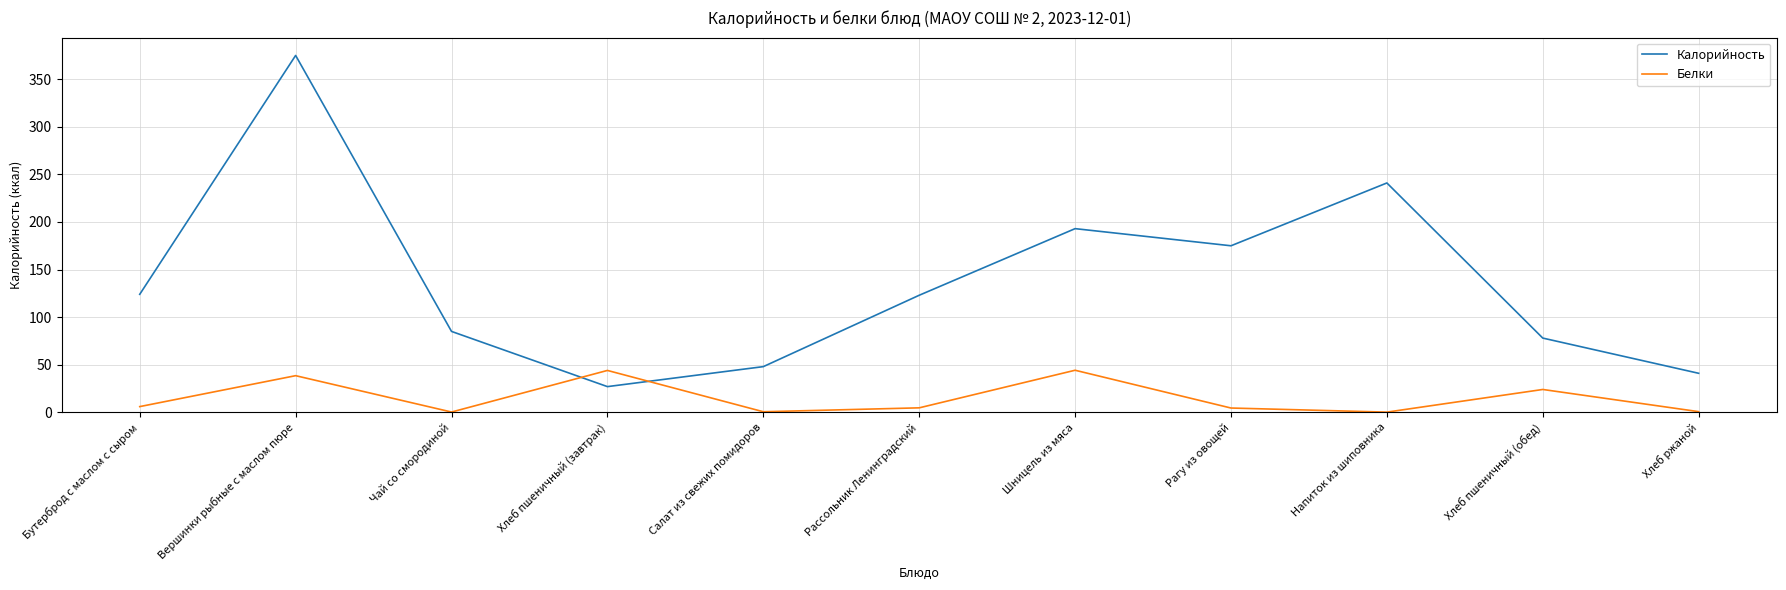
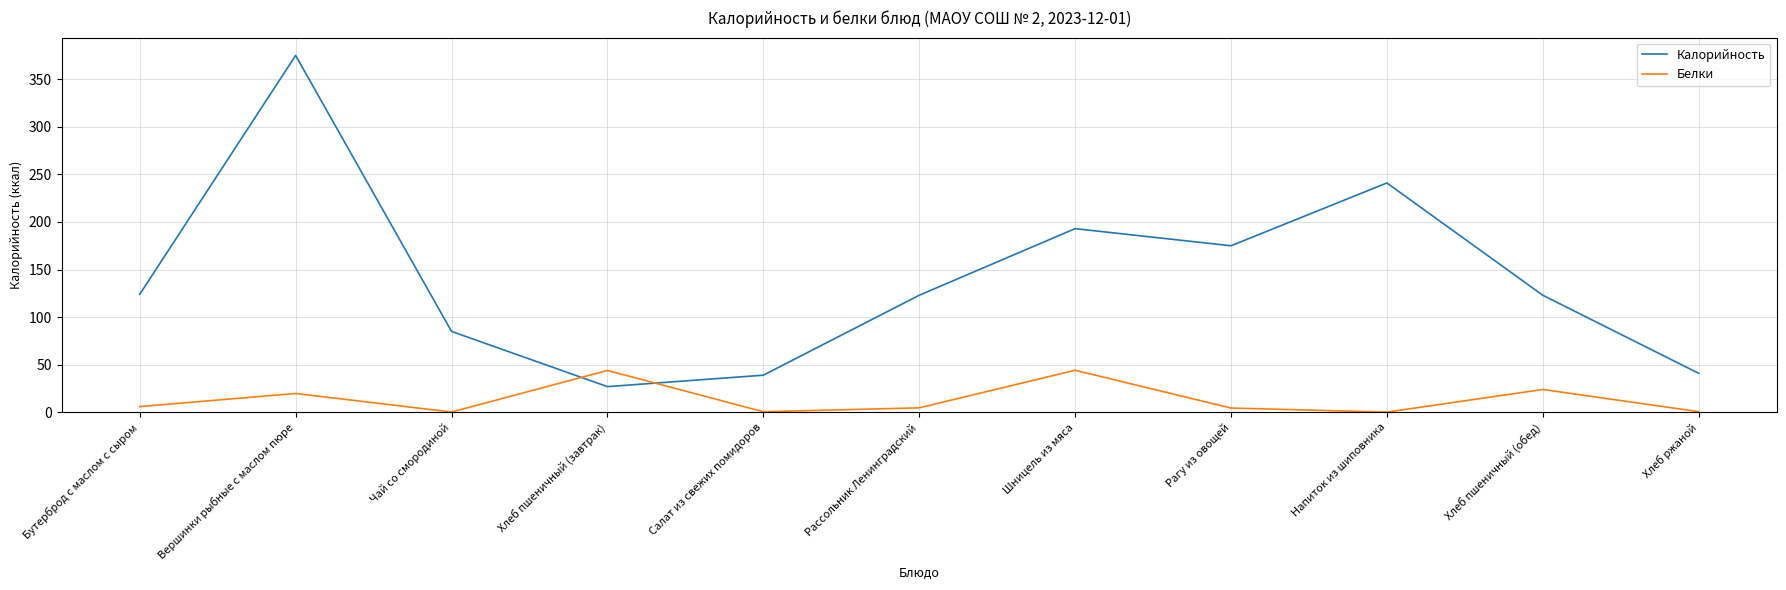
  {
    "Калорийность": {
      "Бутерброд с маслом с сыром": 120,
      "Вершинки рыбные с маслом пюре": 380,
      "Чай со смородиной": 90,
      "Хлеб пшеничный (завтрак)": 30,
-     "Салат из свежих помидоров": 50,
+     "Салат из свежих помидоров": 40,
      "Рассольник Ленинградский": 120,
      "Шницель из мяса": 190,
      "Рагу из овощей": 180,
      "Напиток из шиповника": 240,
-     "Хлеб пшеничный (обед)": 80,
+     "Хлеб пшеничный (обед)": 120,
      "Хлеб ржаной": 40
    },
    "Белки": {
      "Бутерброд с маслом с сыром": 10,
-     "Вершинки рыбные с маслом пюре": 40,
+     "Вершинки рыбные с маслом пюре": 20,
      "Чай со смородиной": 0,
      "Хлеб пшеничный (завтрак)": 40,
      "Салат из свежих помидоров": 0,
      "Рассольник Ленинградский": 0,
      "Шницель из мяса": 40,
      "Рагу из овощей": 0,
      "Напиток из шиповника": 0,
      "Хлеб пшеничный (обед)": 20,
      "Хлеб ржаной": 0
    }
  }
